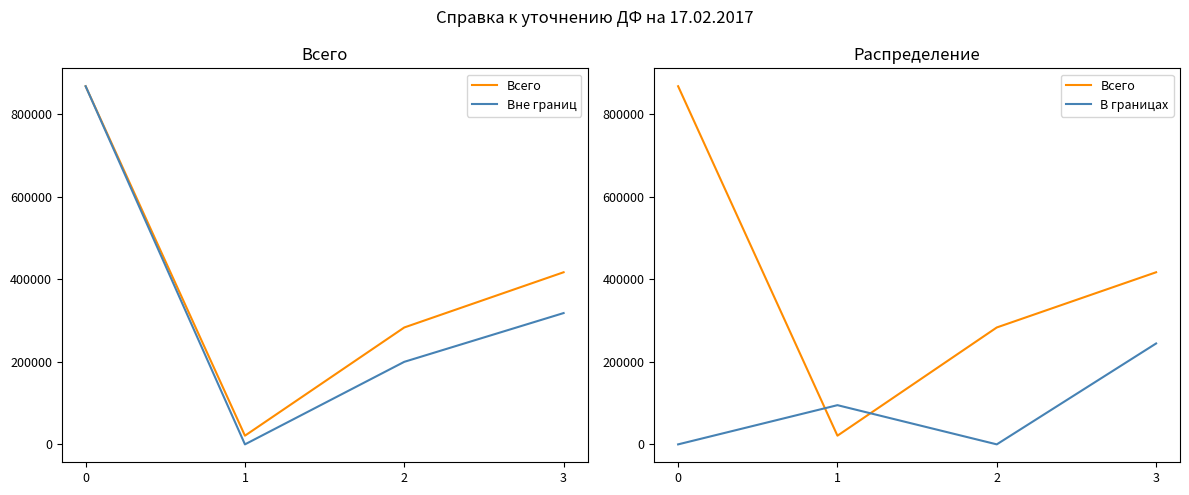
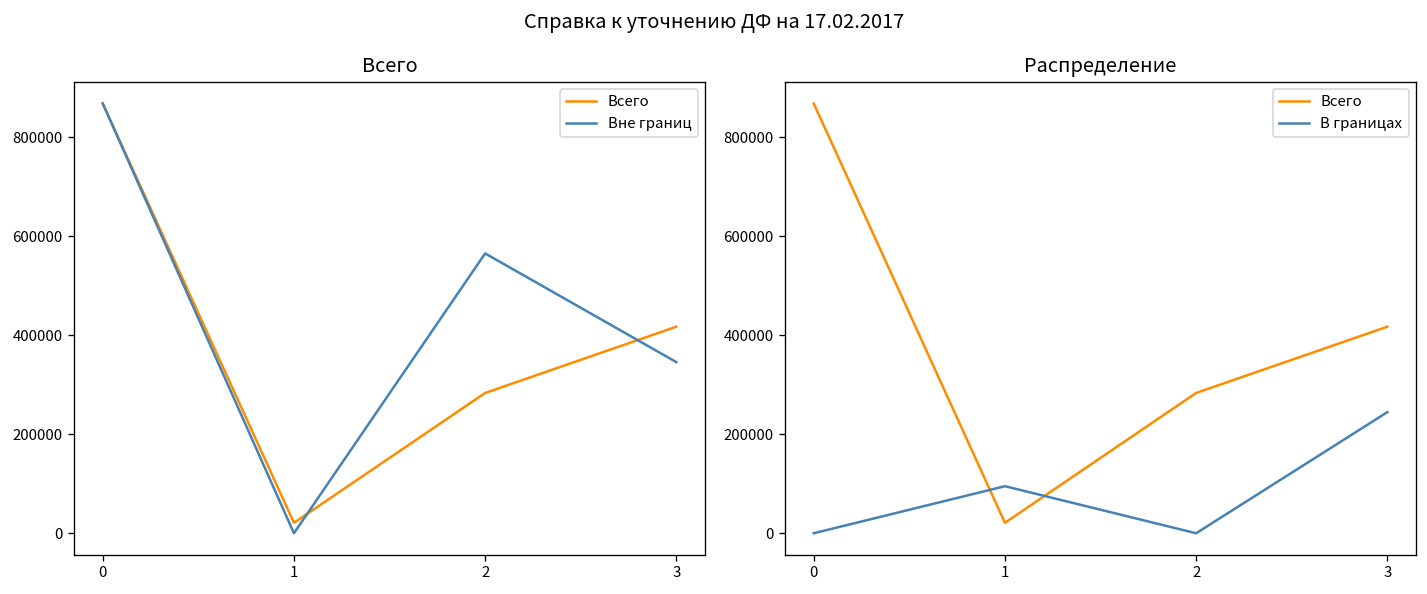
  {
    "Всего": {
      "Всего": {
        "1": 20000,
        "2": 280000,
        "3": 420000
      },
      "Вне границ": {
        "1": 0,
-       "2": 200000,
-       "3": 320000
+       "2": 570000,
+       "3": 350000
      }
    },
    "Распределение": {
      "Всего": {
        "0": 870000,
        "1": 20000,
        "2": 280000,
        "3": 420000
      },
      "В границах": {
        "0": 0,
        "1": 100000,
        "2": 0,
        "3": 240000
      }
    }
  }
